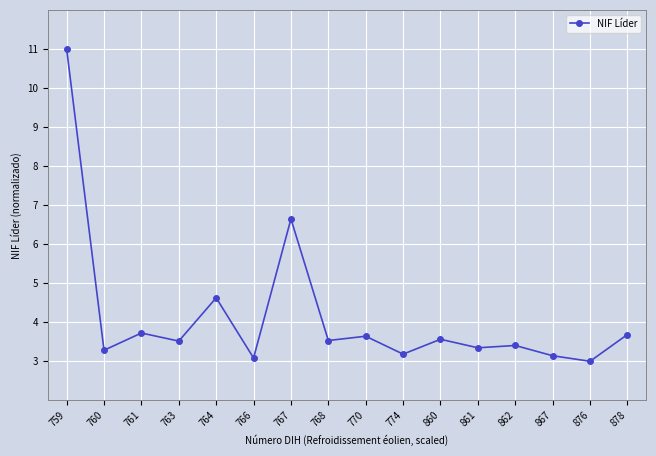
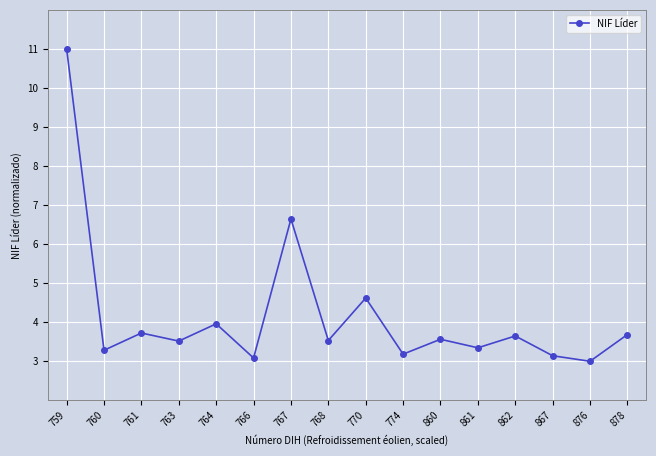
  {
    "759": 11.0,
    "760": 3.3,
    "761": 3.7,
    "763": 3.5,
-   "764": 4.6,
+   "764": 4.0,
    "766": 3.1,
    "767": 6.6,
    "768": 3.5,
-   "770": 3.6,
+   "770": 4.6,
    "774": 3.2,
    "860": 3.6,
    "861": 3.3,
-   "862": 3.4,
+   "862": 3.6,
    "867": 3.1,
    "876": 3.0,
    "878": 3.7
  }
